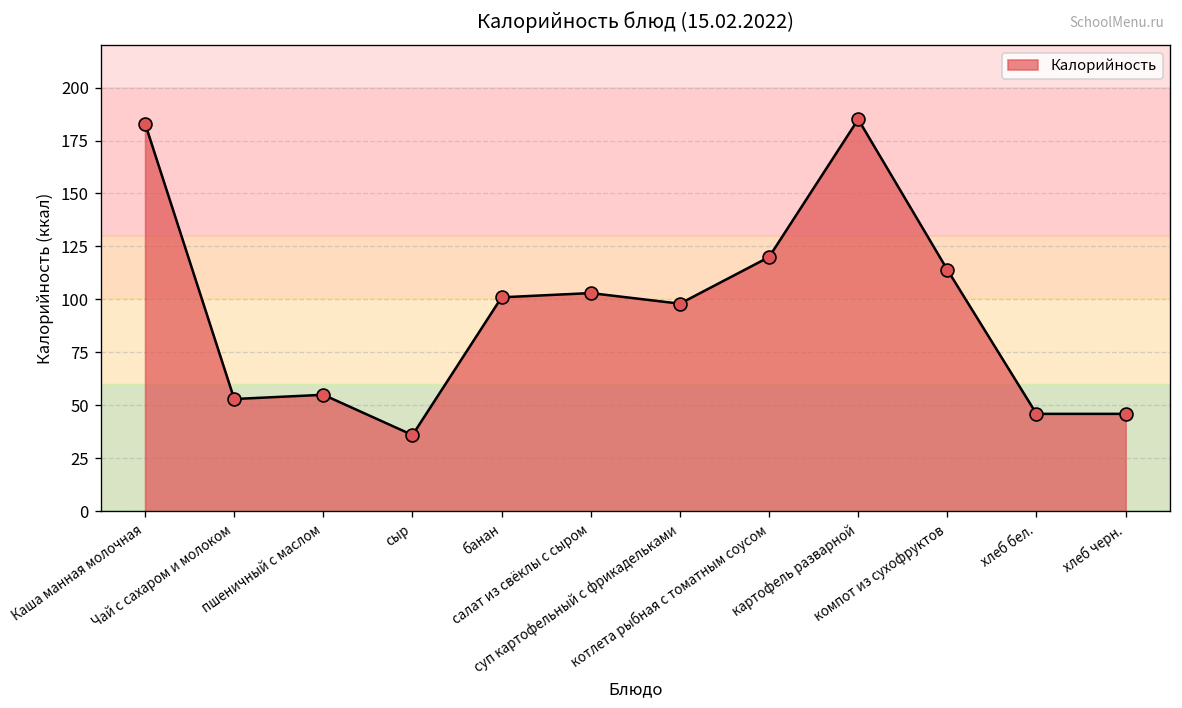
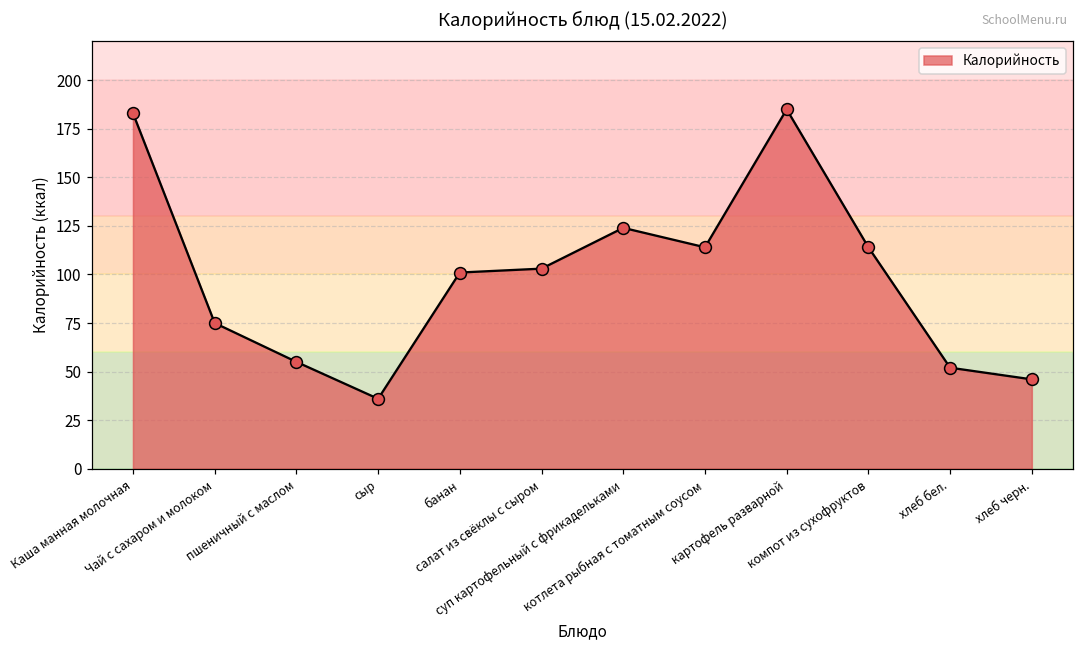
  {
    "Каша манная молочная": 183,
-   "Чай с сахаром и молоком": 53,
+   "Чай с сахаром и молоком": 75,
    "пшеничный с маслом": 55,
    "сыр": 36,
    "банан": 101,
    "салат из свёклы с сыром": 103,
-   "суп картофельный с фрикадельками": 98,
-   "котлета рыбная с томатным соусом": 120,
+   "суп картофельный с фрикадельками": 124,
+   "котлета рыбная с томатным соусом": 114,
    "картофель разварной": 185,
    "компот из сухофруктов": 114,
-   "хлеб бел.": 46,
+   "хлеб бел.": 52,
    "хлеб черн.": 46
  }
